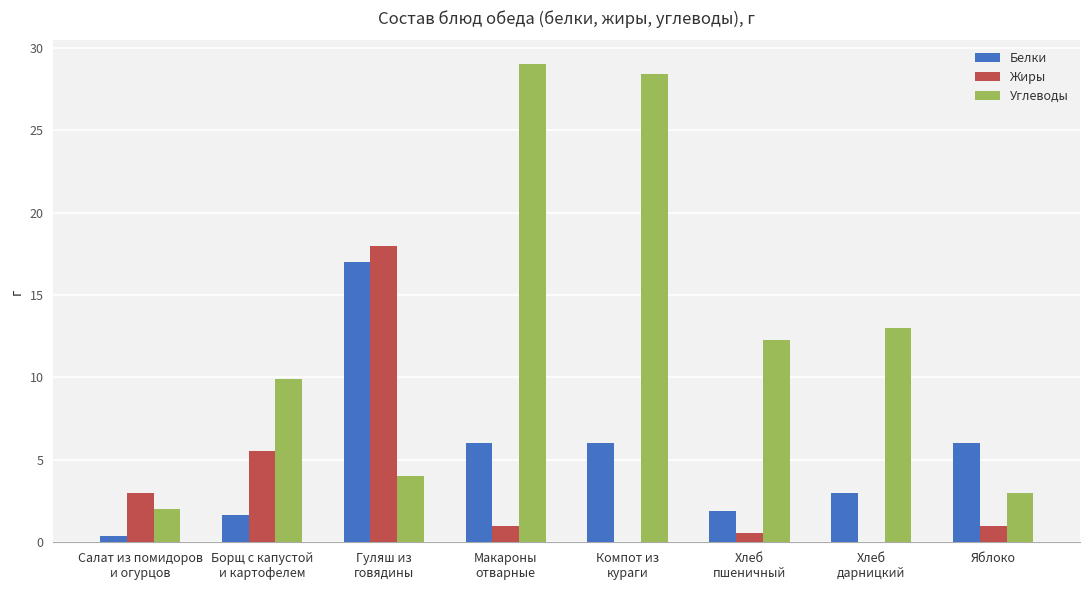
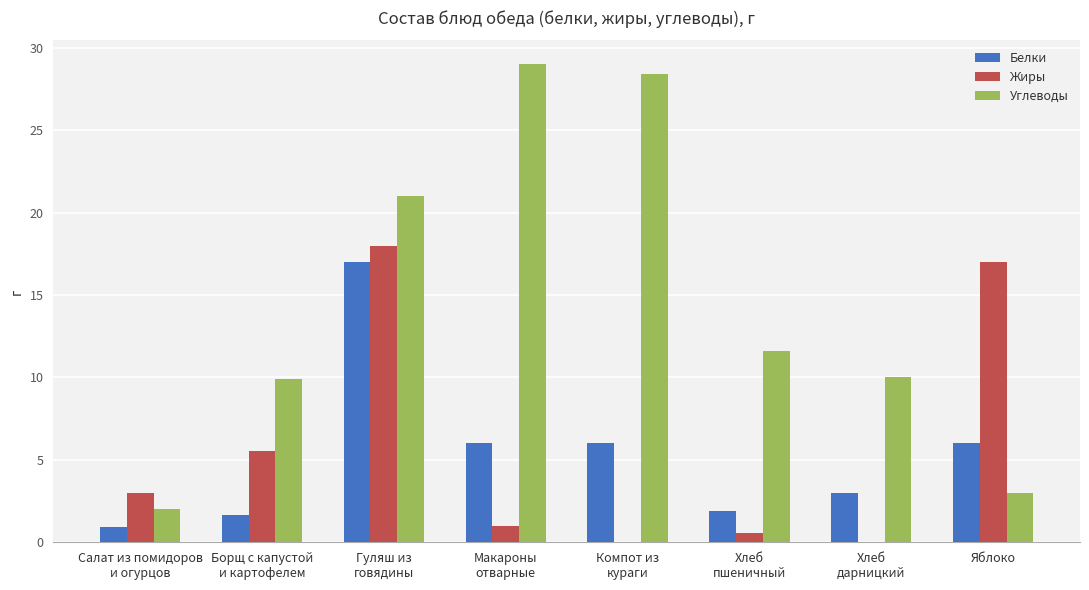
  {
    "Белки": {
-     "Салат из помидоров и огурцов": 0.4,
+     "Салат из помидоров и огурцов": 0.9,
      "Борщ с капустой и картофелем": 1.6,
      "Гуляш из говядины": 17.0,
      "Макароны отварные": 6.0,
      "Компот из кураги": 6.0,
      "Хлеб пшеничный": 1.9,
      "Хлеб дарницкий": 3.0,
      "Яблоко": 6.0
    },
    "Жиры": {
      "Салат из помидоров и огурцов": 3,
      "Борщ с капустой и картофелем": 5.5,
      "Гуляш из говядины": 18,
      "Макароны отварные": 1,
      "Компот из кураги": 0,
      "Хлеб пшеничный": 0.6,
      "Хлеб дарницкий": 0,
-     "Яблоко": 1
+     "Яблоко": 17
    },
    "Углеводы": {
      "Салат из помидоров и огурцов": 2.0,
      "Борщ с капустой и картофелем": 9.9,
-     "Гуляш из говядины": 4,
+     "Гуляш из говядины": 21,
      "Макароны отварные": 29.0,
      "Компот из кураги": 28.4,
-     "Хлеб пшеничный": 12.3,
-     "Хлеб дарницкий": 13,
+     "Хлеб пшеничный": 11.6,
+     "Хлеб дарницкий": 10,
      "Яблоко": 3.0
    }
  }
